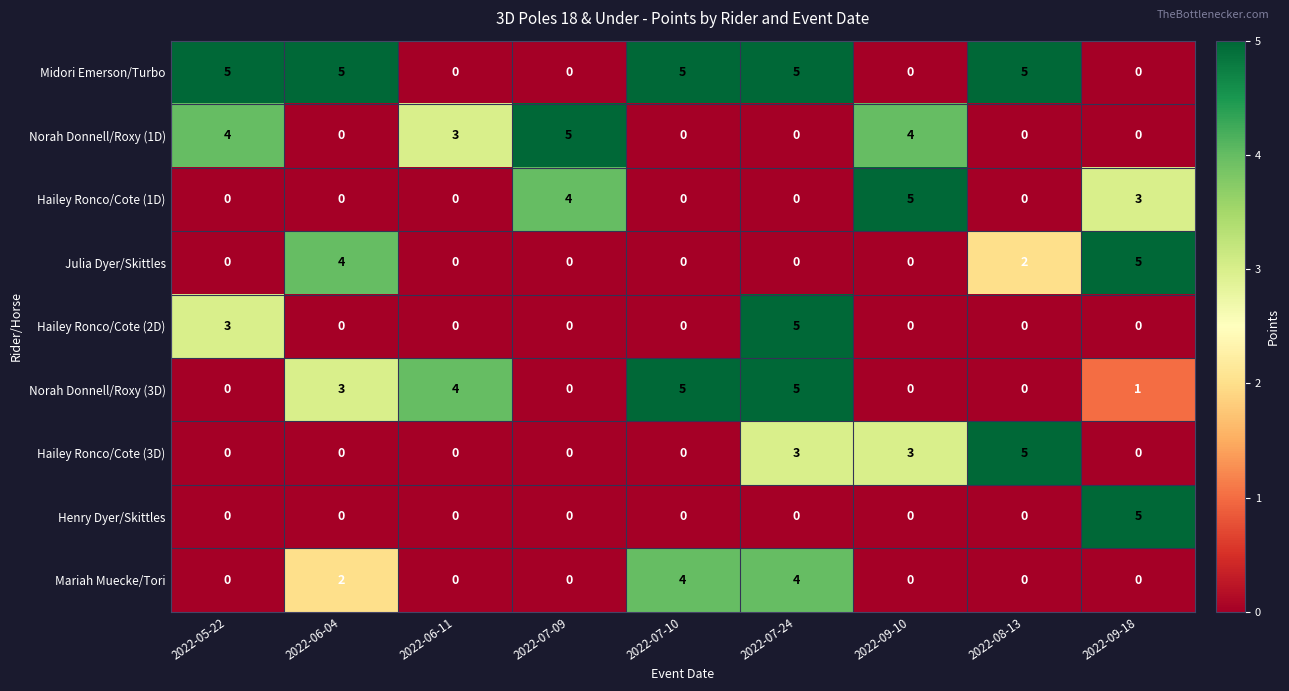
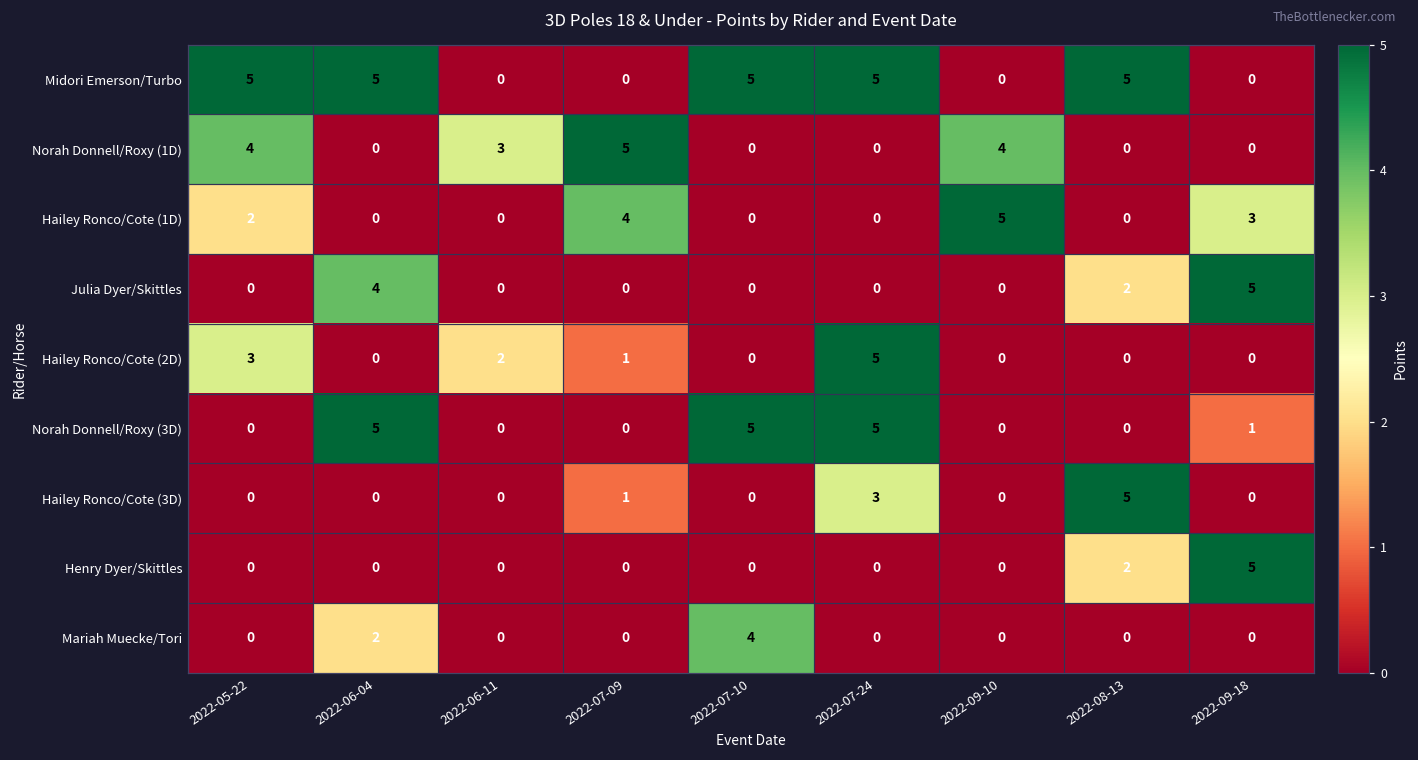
  {
    "Midori Emerson/Turbo": {
      "2022-05-22": 5,
      "2022-06-04": 5,
      "2022-06-11": 0,
      "2022-07-09": 0,
      "2022-07-10": 5,
      "2022-07-24": 5,
      "2022-09-10": 0,
      "2022-08-13": 5,
      "2022-09-18": 0
    },
    "Norah Donnell/Roxy (1D)": {
      "2022-05-22": 4,
      "2022-06-04": 0,
      "2022-06-11": 3,
      "2022-07-09": 5,
      "2022-07-10": 0,
      "2022-07-24": 0,
      "2022-09-10": 4,
      "2022-08-13": 0,
      "2022-09-18": 0
    },
    "Hailey Ronco/Cote (1D)": {
-     "2022-05-22": 0,
+     "2022-05-22": 2,
      "2022-06-04": 0,
      "2022-06-11": 0,
      "2022-07-09": 4,
      "2022-07-10": 0,
      "2022-07-24": 0,
      "2022-09-10": 5,
      "2022-08-13": 0,
      "2022-09-18": 3
    },
    "Julia Dyer/Skittles": {
      "2022-05-22": 0,
      "2022-06-04": 4,
      "2022-06-11": 0,
      "2022-07-09": 0,
      "2022-07-10": 0,
      "2022-07-24": 0,
      "2022-09-10": 0,
      "2022-08-13": 2,
      "2022-09-18": 5
    },
    "Hailey Ronco/Cote (2D)": {
      "2022-05-22": 3,
      "2022-06-04": 0,
-     "2022-06-11": 0,
-     "2022-07-09": 0,
+     "2022-06-11": 2,
+     "2022-07-09": 1,
      "2022-07-10": 0,
      "2022-07-24": 5,
      "2022-09-10": 0,
      "2022-08-13": 0,
      "2022-09-18": 0
    },
    "Norah Donnell/Roxy (3D)": {
      "2022-05-22": 0,
-     "2022-06-04": 3,
-     "2022-06-11": 4,
+     "2022-06-04": 5,
+     "2022-06-11": 0,
      "2022-07-09": 0,
      "2022-07-10": 5,
      "2022-07-24": 5,
      "2022-09-10": 0,
      "2022-08-13": 0,
      "2022-09-18": 1
    },
    "Hailey Ronco/Cote (3D)": {
      "2022-05-22": 0,
      "2022-06-04": 0,
      "2022-06-11": 0,
-     "2022-07-09": 0,
+     "2022-07-09": 1,
      "2022-07-10": 0,
      "2022-07-24": 3,
-     "2022-09-10": 3,
+     "2022-09-10": 0,
      "2022-08-13": 5,
      "2022-09-18": 0
    },
    "Henry Dyer/Skittles": {
      "2022-05-22": 0,
      "2022-06-04": 0,
      "2022-06-11": 0,
      "2022-07-09": 0,
      "2022-07-10": 0,
      "2022-07-24": 0,
      "2022-09-10": 0,
-     "2022-08-13": 0,
+     "2022-08-13": 2,
      "2022-09-18": 5
    },
    "Mariah Muecke/Tori": {
      "2022-05-22": 0,
      "2022-06-04": 2,
      "2022-06-11": 0,
      "2022-07-09": 0,
      "2022-07-10": 4,
-     "2022-07-24": 4,
+     "2022-07-24": 0,
      "2022-09-10": 0,
      "2022-08-13": 0,
      "2022-09-18": 0
    }
  }
